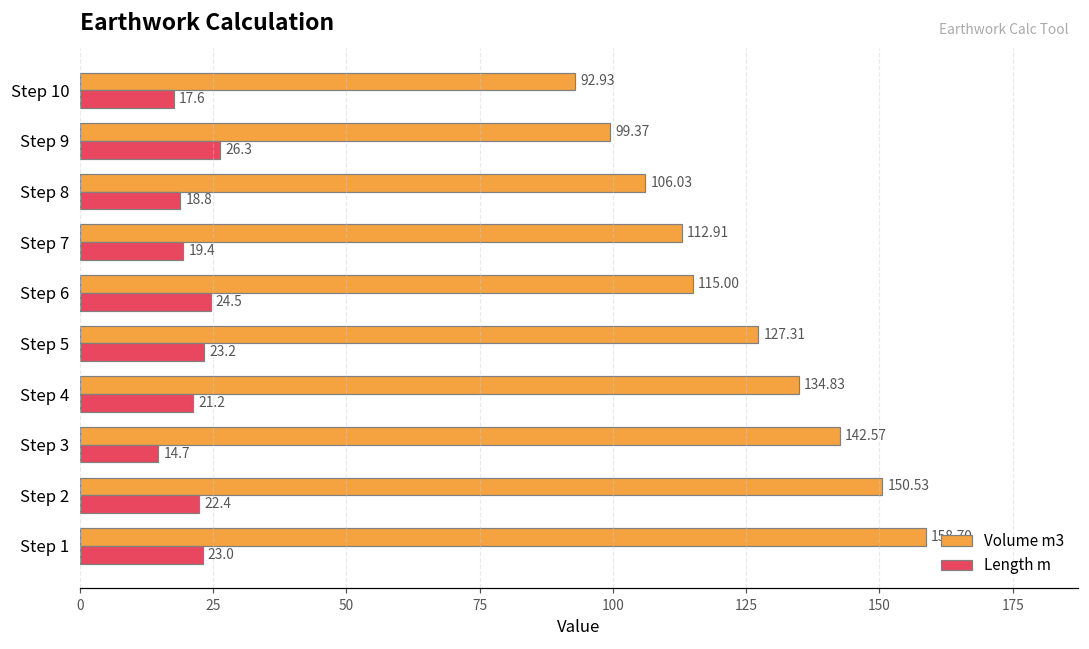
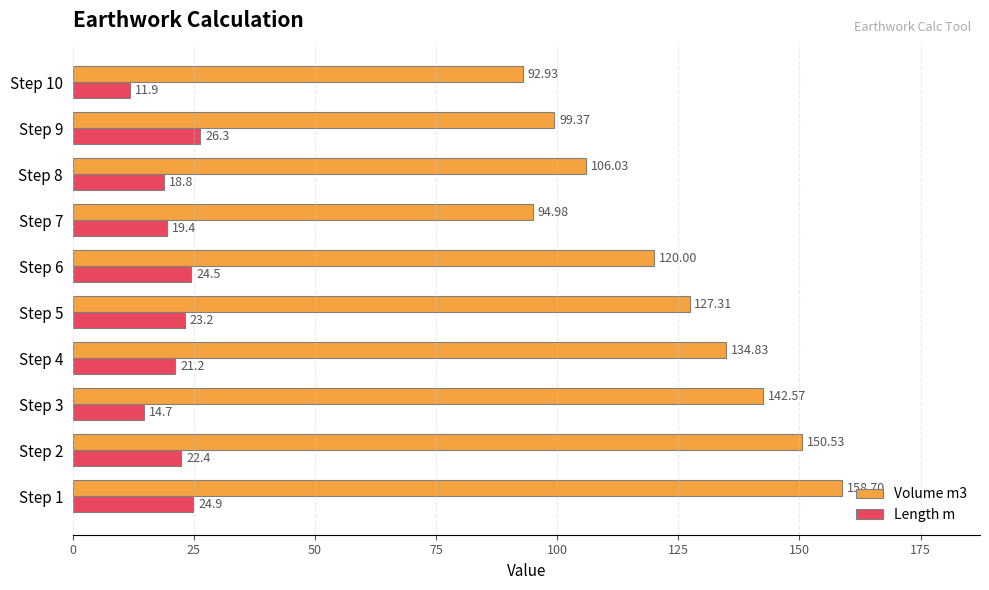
  {
    "Volume m3": {
      "Step 10": 92.93,
      "Step 9": 99.37,
      "Step 8": 106.03,
-     "Step 7": 112.91,
-     "Step 6": 115.00,
+     "Step 7": 94.98,
+     "Step 6": 120.00,
      "Step 5": 127.31,
      "Step 4": 134.83,
      "Step 3": 142.57,
      "Step 2": 150.53,
      "Step 1": 158.70
    },
    "Length m": {
-     "Step 10": 17.6,
+     "Step 10": 11.9,
      "Step 9": 26.3,
      "Step 8": 18.8,
      "Step 7": 19.4,
      "Step 6": 24.5,
      "Step 5": 23.2,
      "Step 4": 21.2,
      "Step 3": 14.7,
      "Step 2": 22.4,
-     "Step 1": 23.0
+     "Step 1": 24.9
    }
  }
